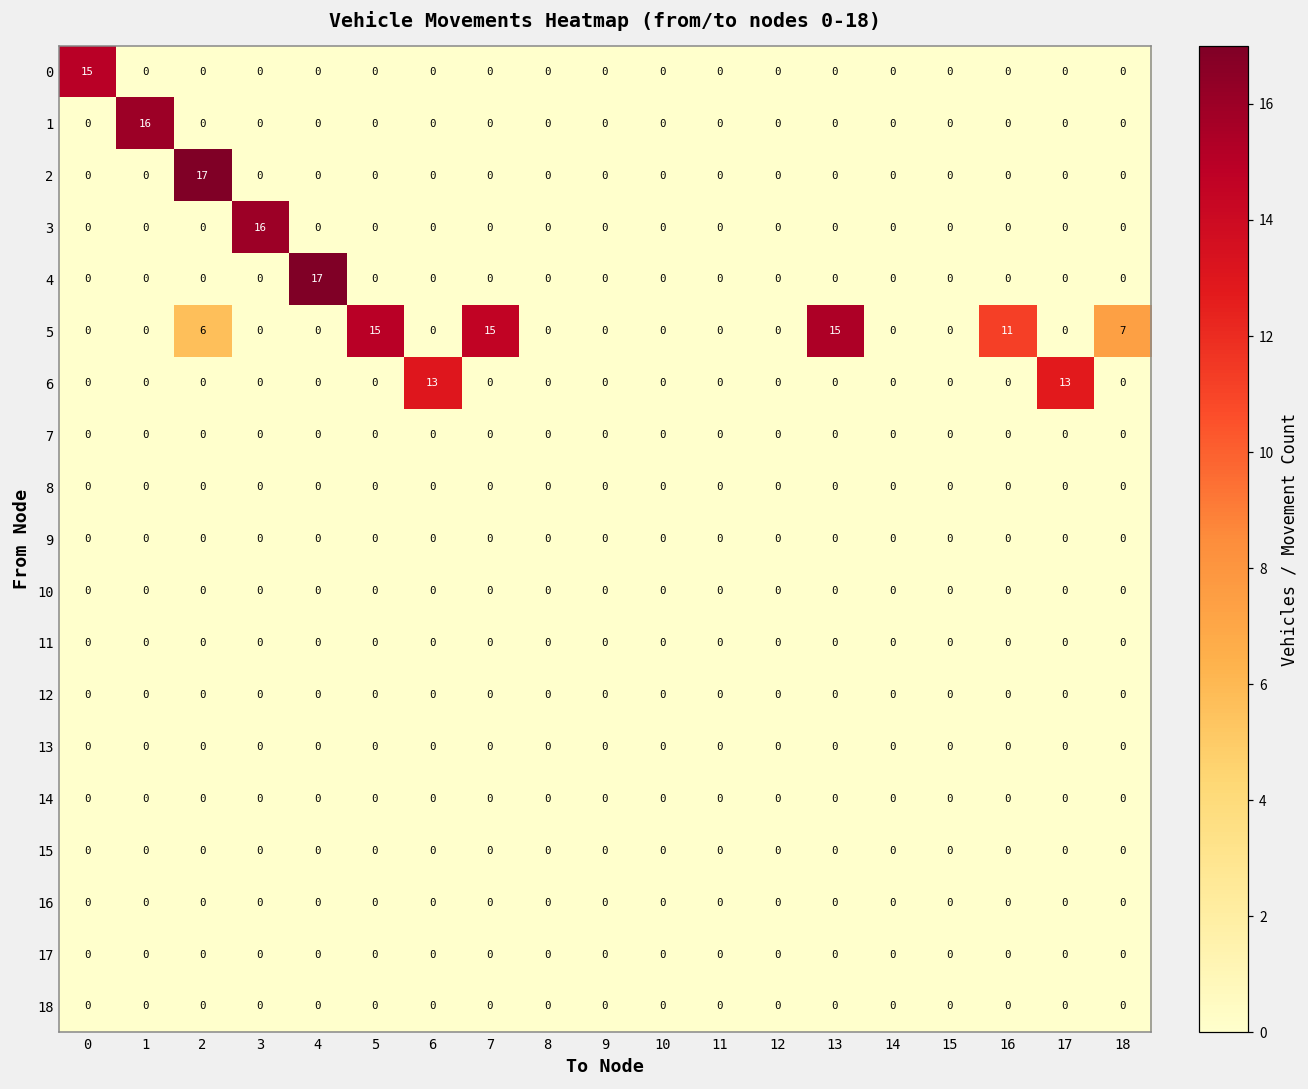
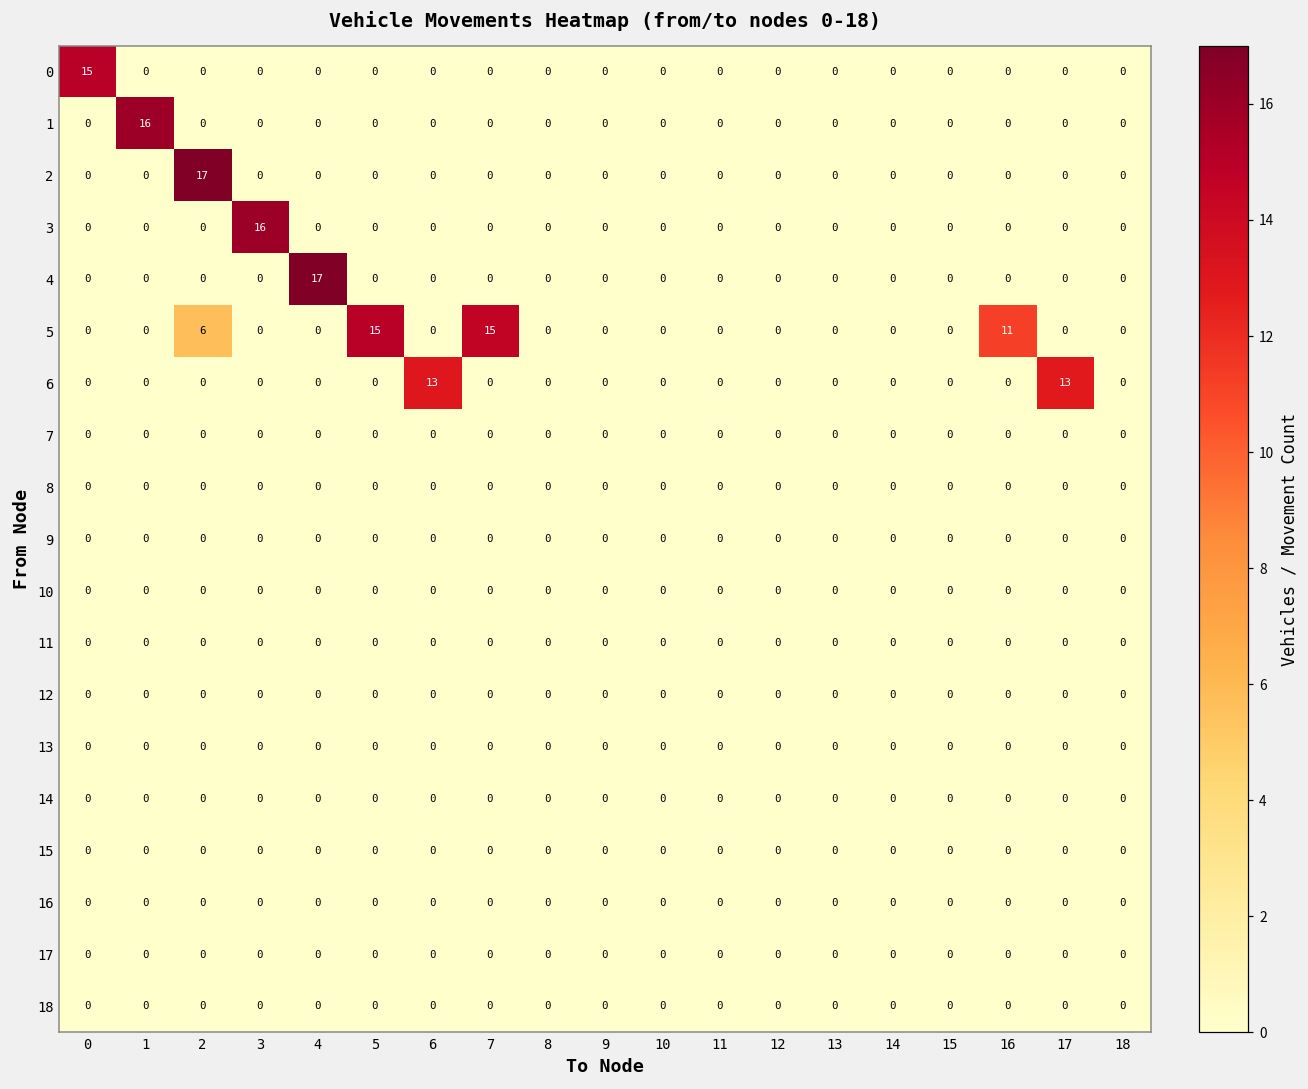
  {
    "5": {
      "0": 0,
      "1": 0,
      "2": 6,
      "3": 0,
      "4": 0,
      "5": 15,
      "6": 0,
      "7": 15,
      "8": 0,
      "9": 0,
      "10": 0,
      "11": 0,
      "12": 0,
-     "13": 15,
+     "13": 0,
      "14": 0,
      "15": 0,
      "16": 11,
      "17": 0,
-     "18": 7
+     "18": 0
    }
  }
